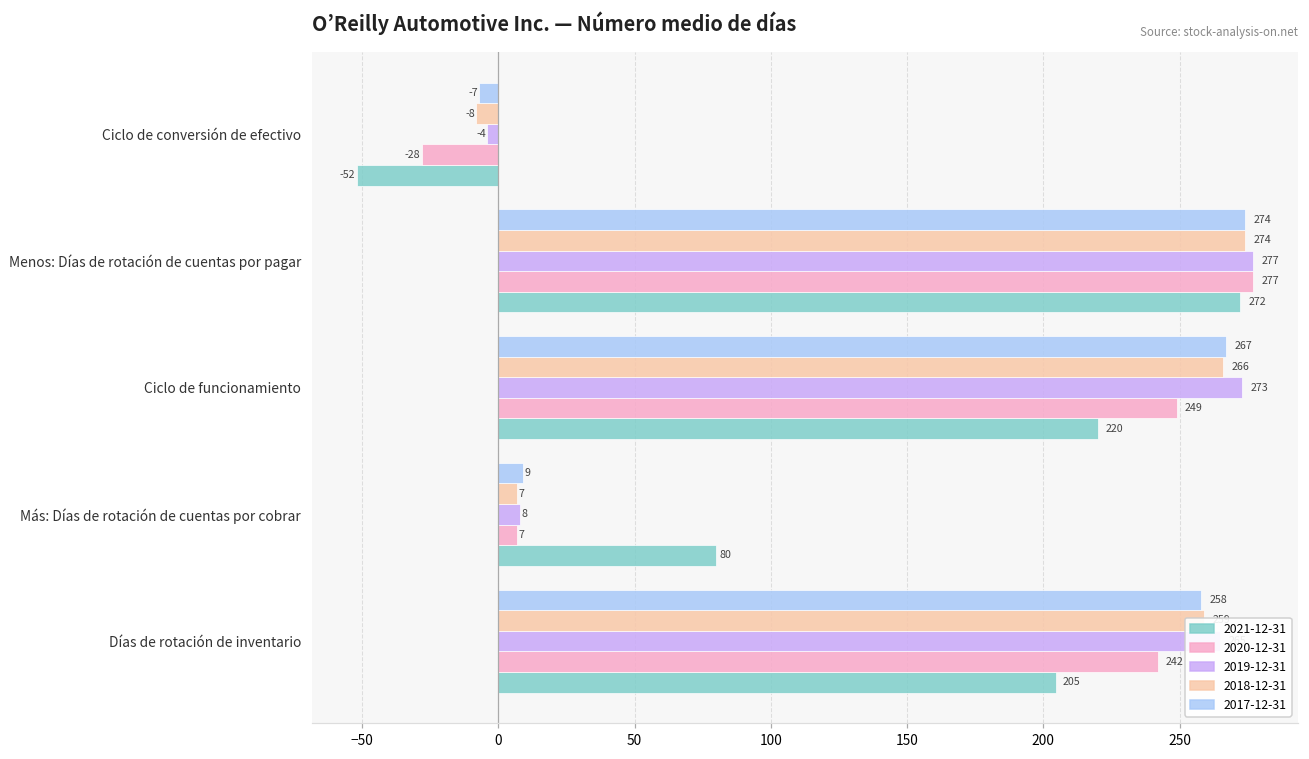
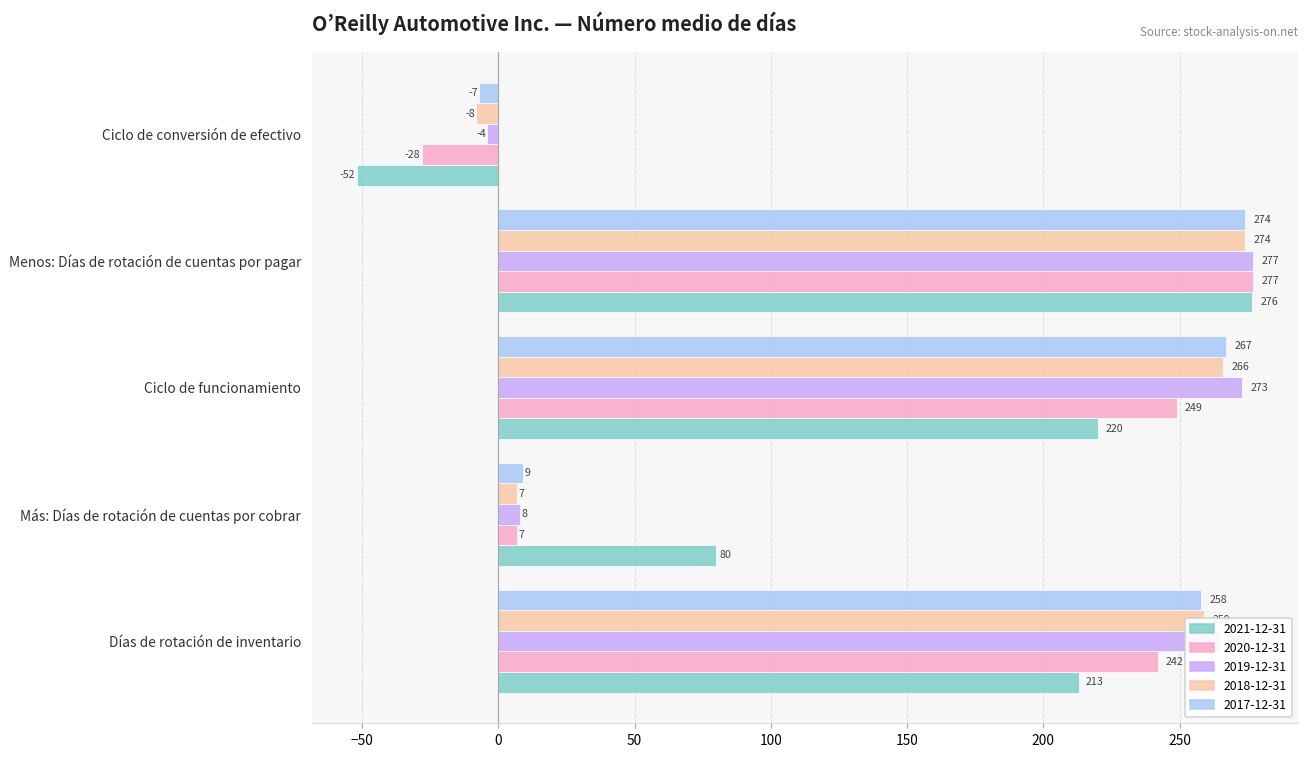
  {
    "2021-12-31": {
      "Ciclo de conversión de efectivo": -52,
-     "Menos: Días de rotación de cuentas por pagar": 272,
+     "Menos: Días de rotación de cuentas por pagar": 276,
      "Ciclo de funcionamiento": 220,
      "Más: Días de rotación de cuentas por cobrar": 80,
-     "Días de rotación de inventario": 205
+     "Días de rotación de inventario": 213
    }
  }
